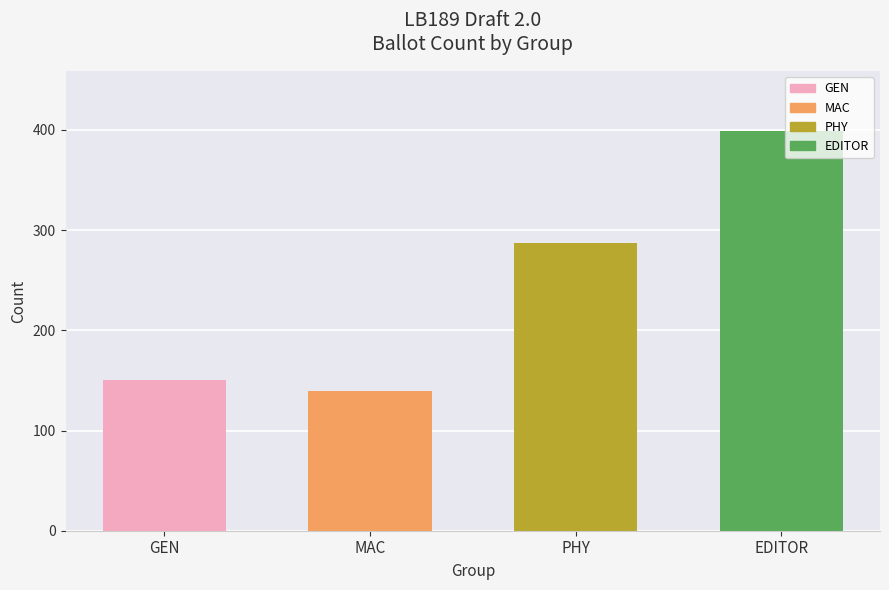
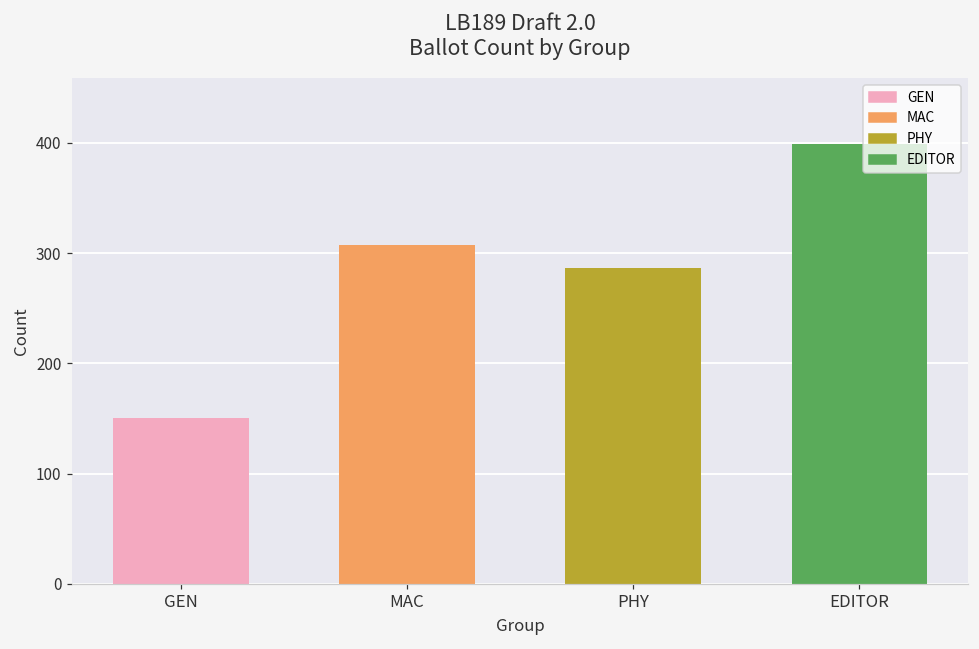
  {
    "GEN": 150,
-   "MAC": 139,
+   "MAC": 307,
    "PHY": 287,
    "EDITOR": 399
  }
